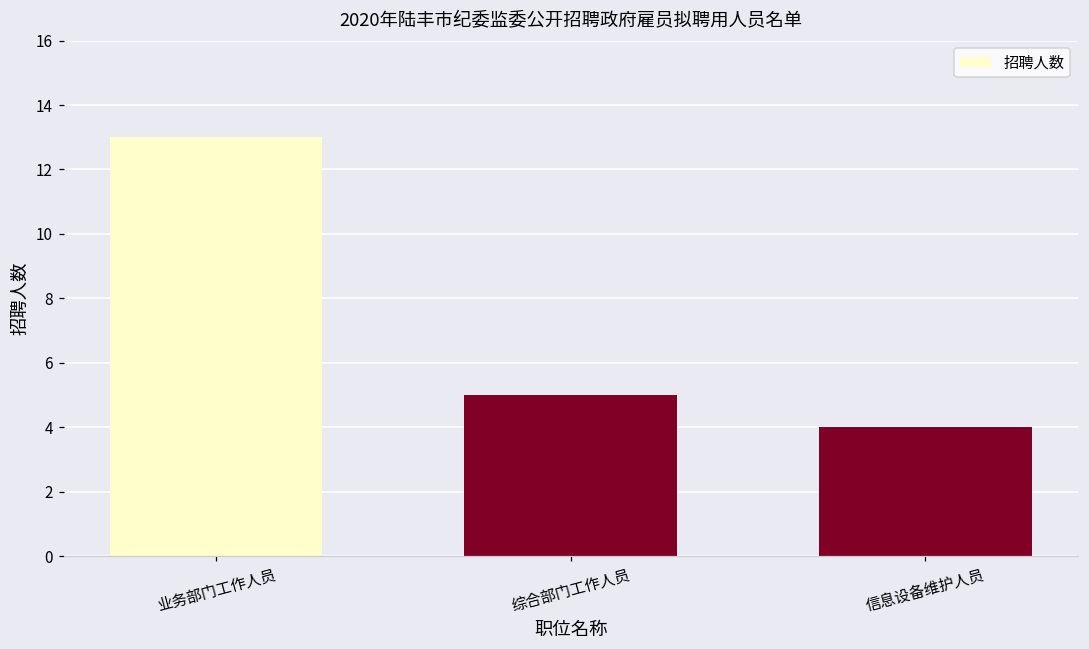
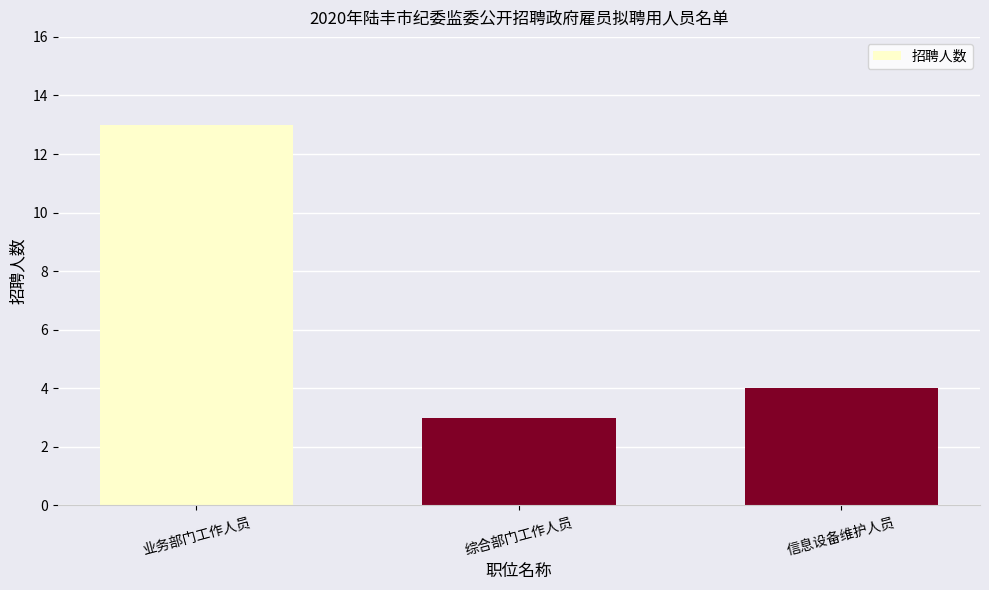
  {
    "业务部门工作人员": 13,
-   "综合部门工作人员": 5,
+   "综合部门工作人员": 3,
    "信息设备维护人员": 4
  }
